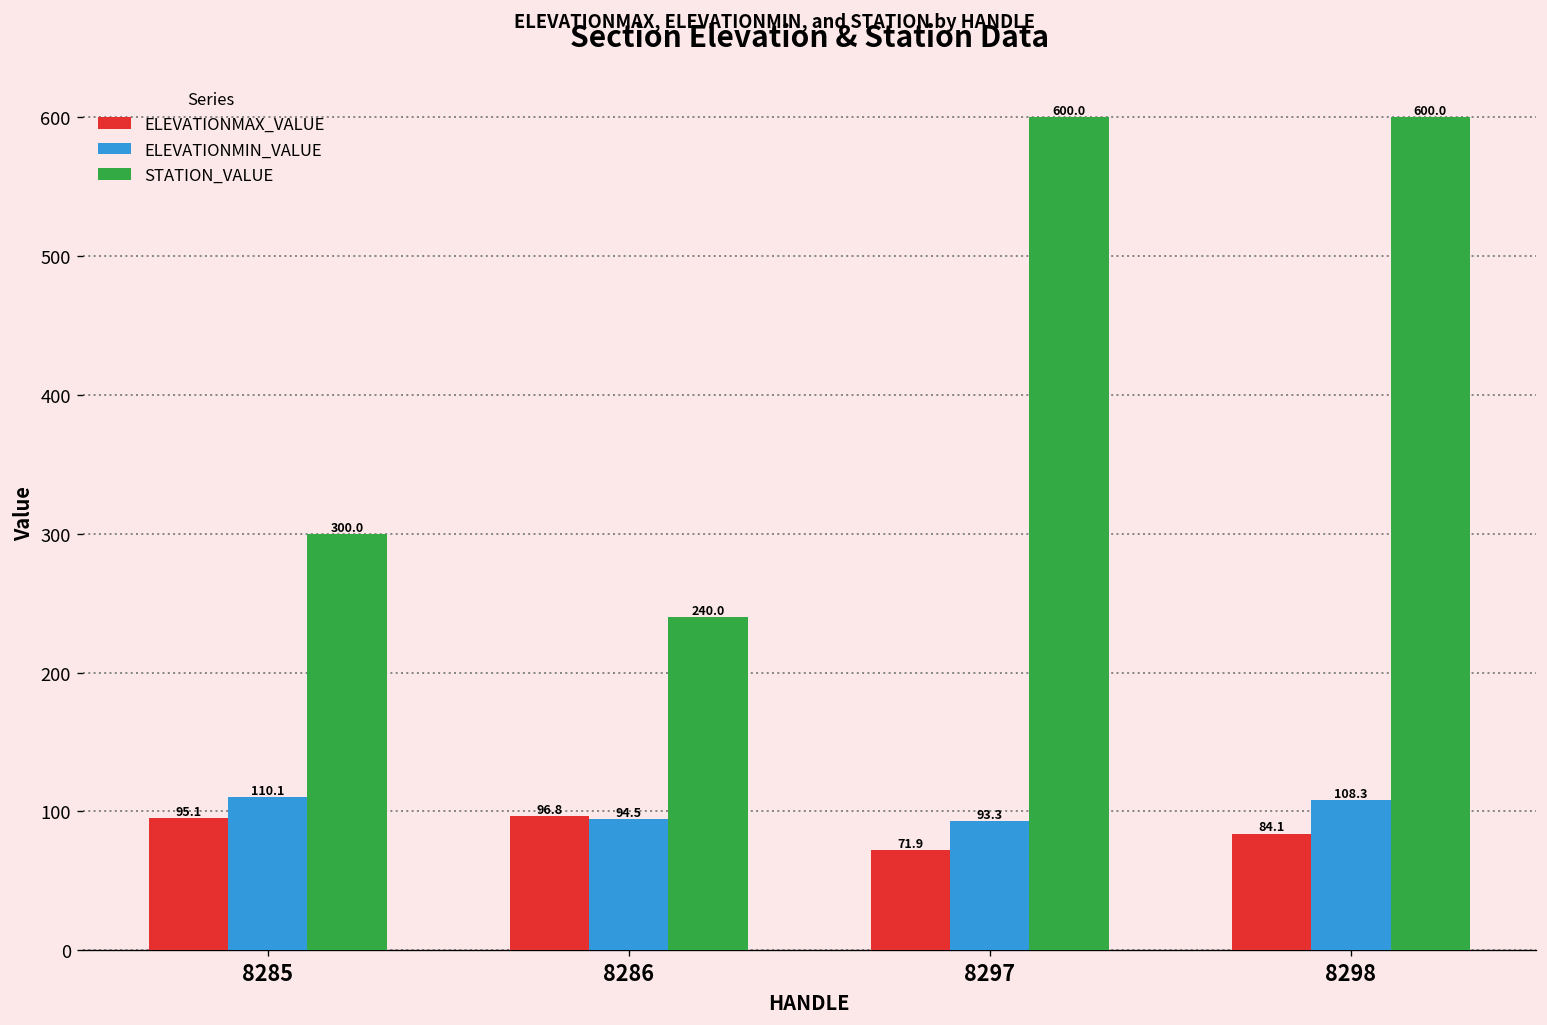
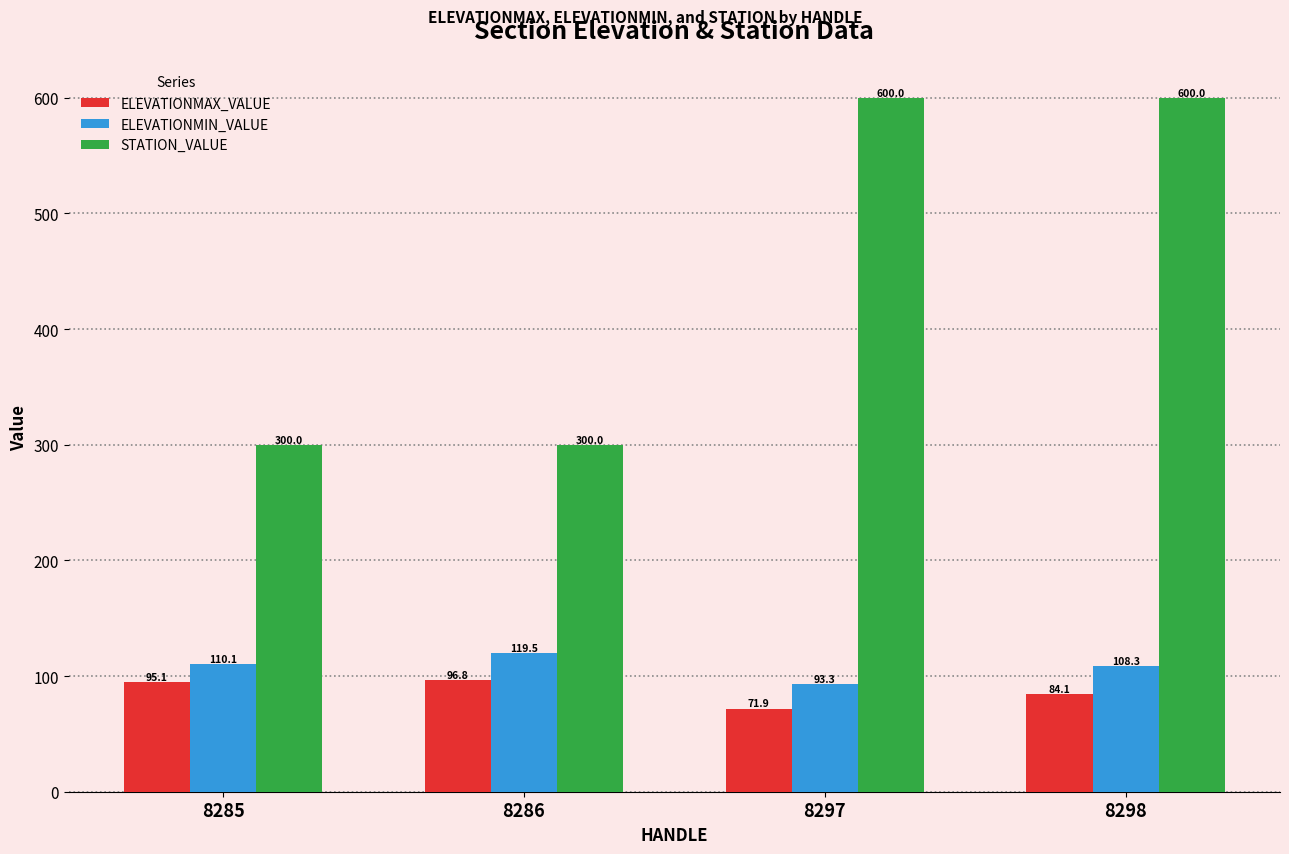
  {
    "ELEVATIONMAX_VALUE": {
      "8285": 95.1,
      "8286": 96.8,
      "8297": 71.9,
      "8298": 84.1
    },
    "ELEVATIONMIN_VALUE": {
      "8285": 110.1,
-     "8286": 94.5,
+     "8286": 119.5,
      "8297": 93.3,
      "8298": 108.3
    },
    "STATION_VALUE": {
      "8285": 300.0,
-     "8286": 240.0,
+     "8286": 300.0,
      "8297": 600.0,
      "8298": 600.0
    }
  }
